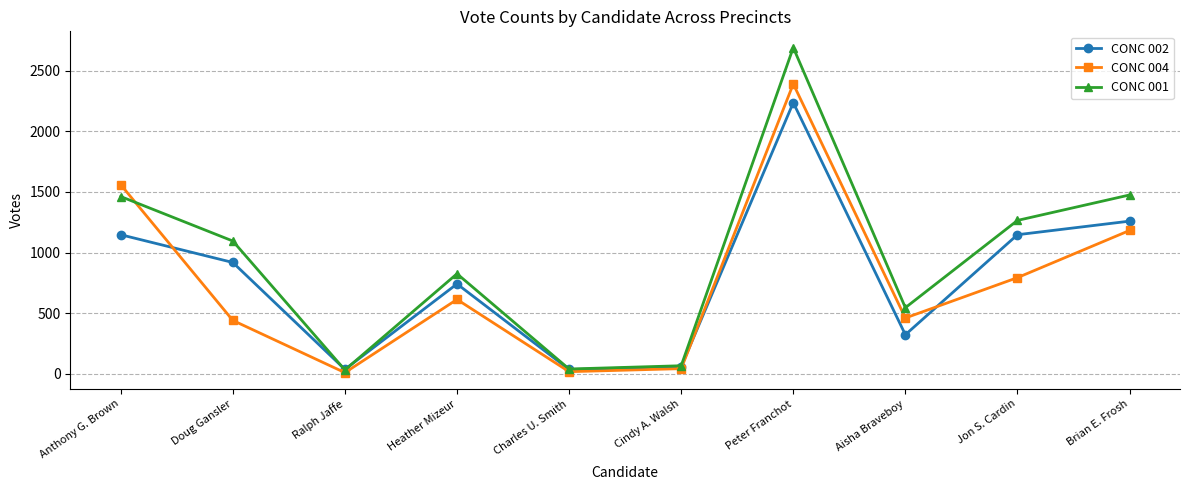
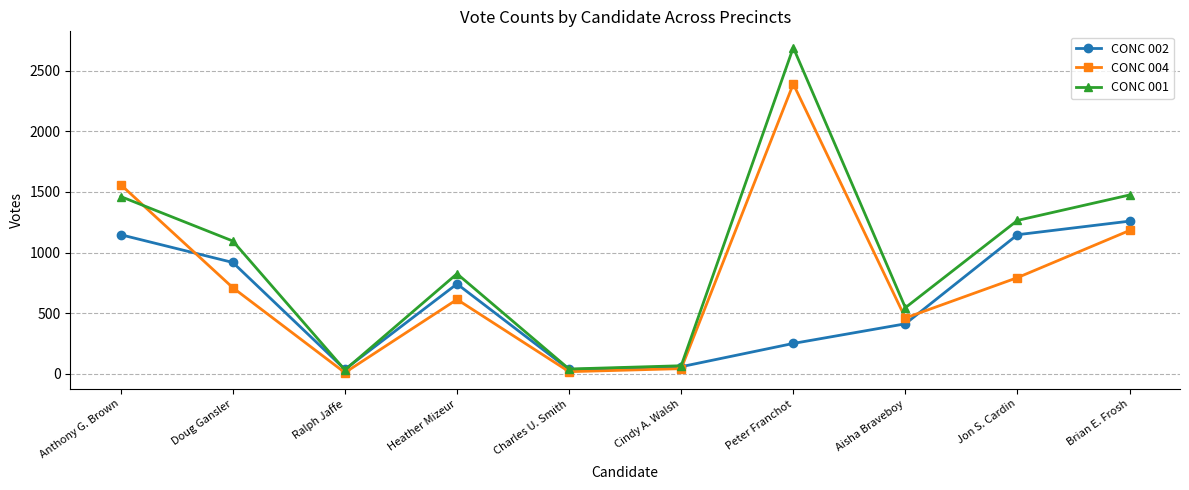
  {
    "CONC 002": {
      "Anthony G. Brown": 1150,
      "Doug Gansler": 920,
      "Heather Mizeur": 740,
-     "Peter Franchot": 2240,
-     "Aisha Braveboy": 320,
+     "Peter Franchot": 250,
+     "Aisha Braveboy": 410,
      "Jon S. Cardin": 1150,
      "Brian E. Frosh": 1260
    },
    "CONC 004": {
      "Anthony G. Brown": 1560,
-     "Doug Gansler": 440,
+     "Doug Gansler": 710,
      "Ralph Jaffe": 10,
      "Heather Mizeur": 610,
      "Peter Franchot": 2390,
      "Aisha Braveboy": 460,
      "Jon S. Cardin": 790,
      "Brian E. Frosh": 1180
    },
    "CONC 001": {
      "Anthony G. Brown": 1460,
      "Doug Gansler": 1100,
      "Heather Mizeur": 830,
      "Peter Franchot": 2690,
      "Aisha Braveboy": 550,
      "Jon S. Cardin": 1270,
      "Brian E. Frosh": 1480
    }
  }
